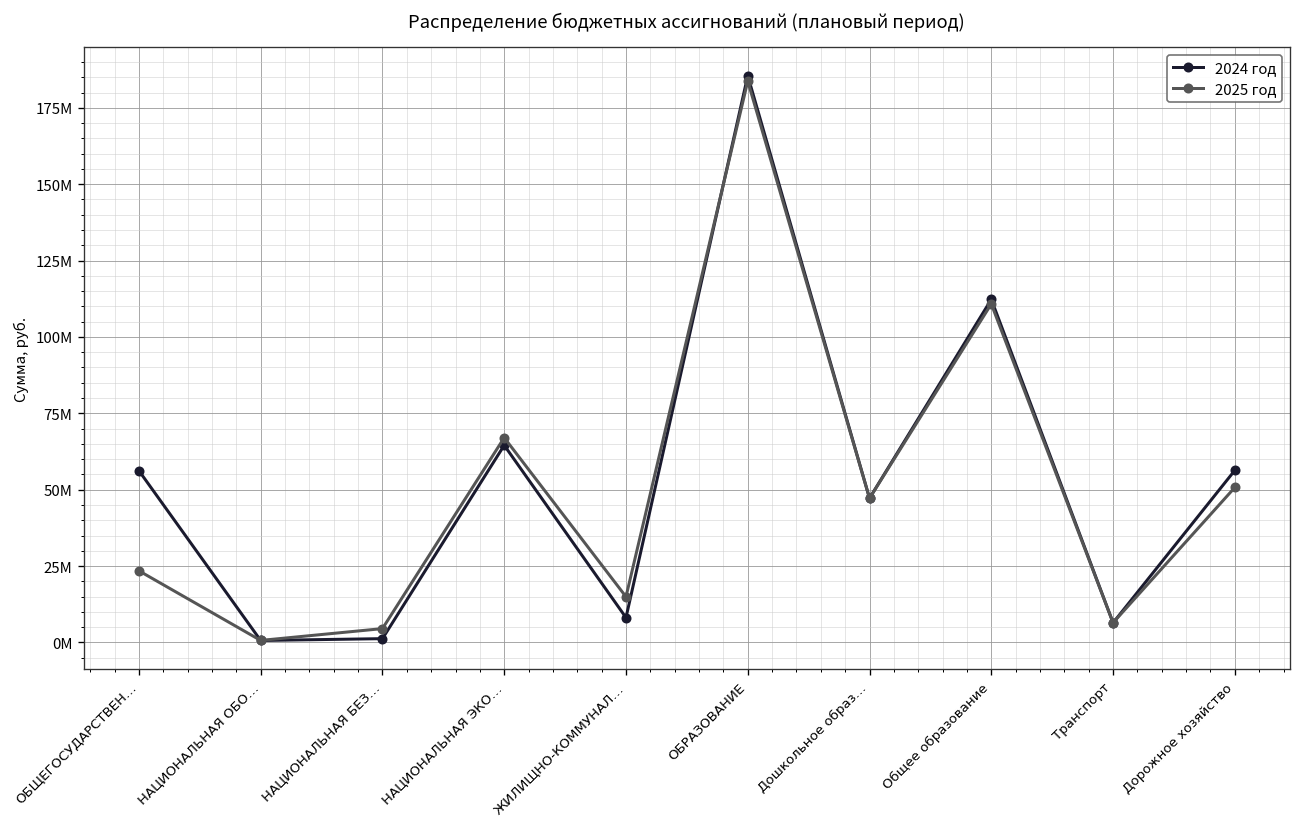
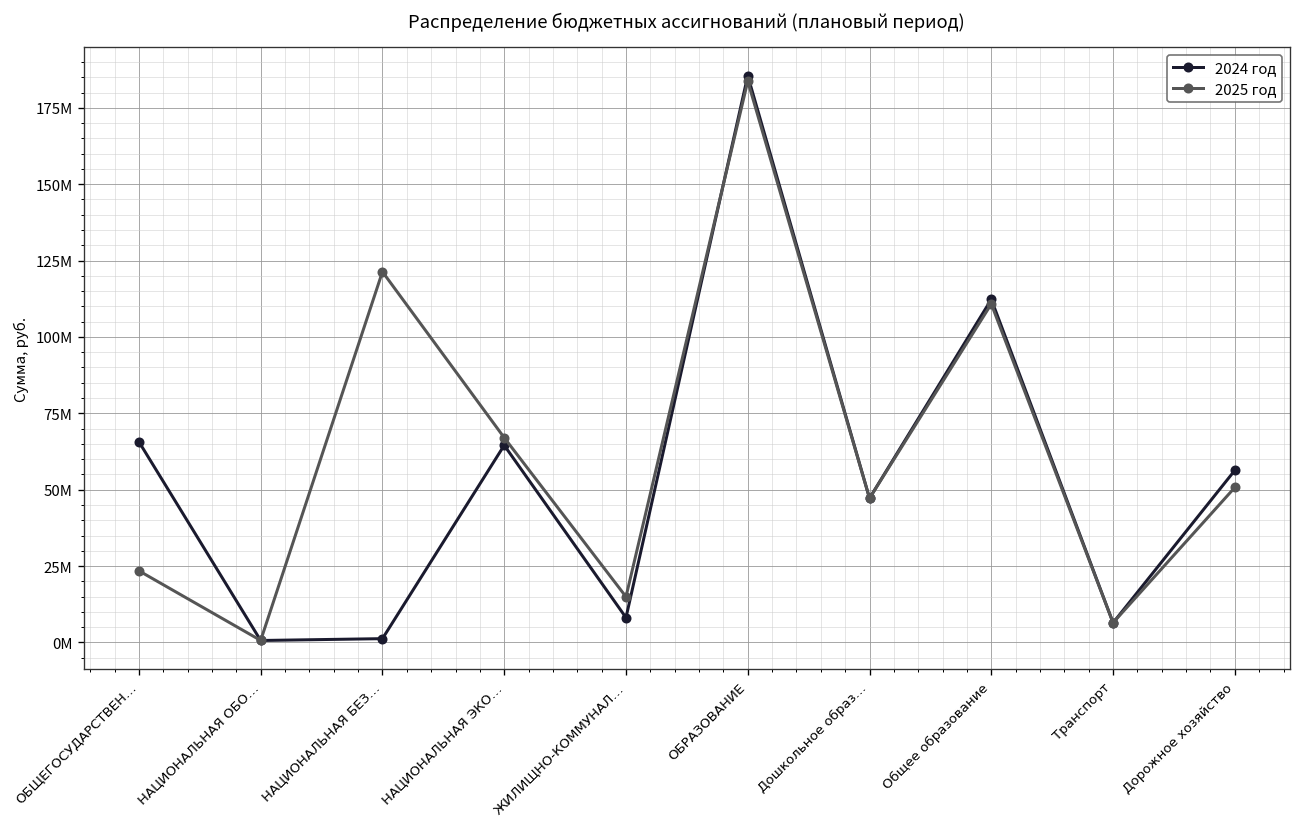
  {
    "2024 год": {
-     "ОБЩЕГОСУДАРСТВЕН…": 56000000,
+     "ОБЩЕГОСУДАРСТВЕН…": 66000000,
      "НАЦИОНАЛЬНАЯ БЕЗ…": 1000000,
      "НАЦИОНАЛЬНАЯ ЭКО…": 65000000,
      "ЖИЛИЩНО-КОММУНАЛ…": 8000000,
      "ОБРАЗОВАНИЕ": 186000000,
      "Общее образование": 112000000,
      "Дорожное хозяйство": 56000000
    },
    "2025 год": {
      "ОБЩЕГОСУДАРСТВЕН…": 23000000,
-     "НАЦИОНАЛЬНАЯ БЕЗ…": 5000000,
+     "НАЦИОНАЛЬНАЯ БЕЗ…": 121000000,
      "НАЦИОНАЛЬНАЯ ЭКО…": 67000000,
      "ЖИЛИЩНО-КОММУНАЛ…": 15000000,
      "ОБРАЗОВАНИЕ": 184000000,
      "Общее образование": 111000000,
      "Дорожное хозяйство": 51000000
    }
  }
